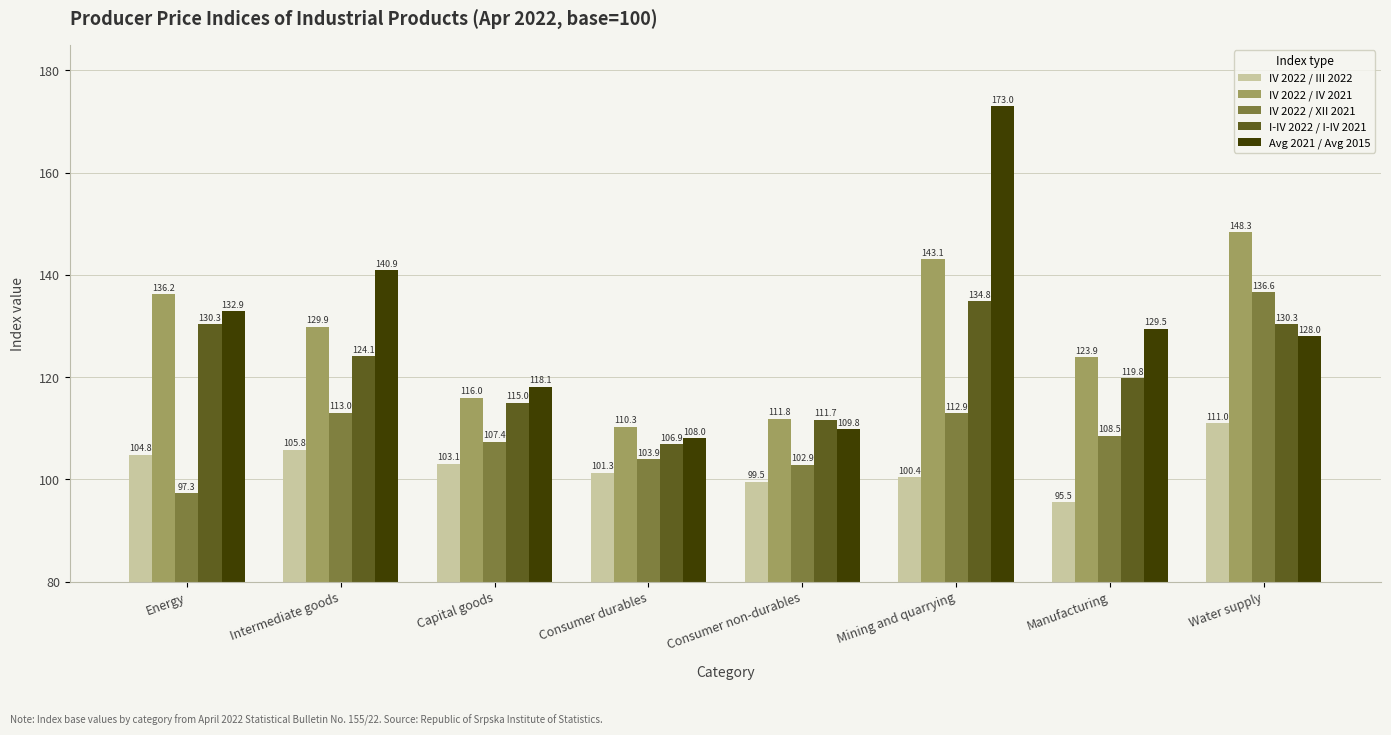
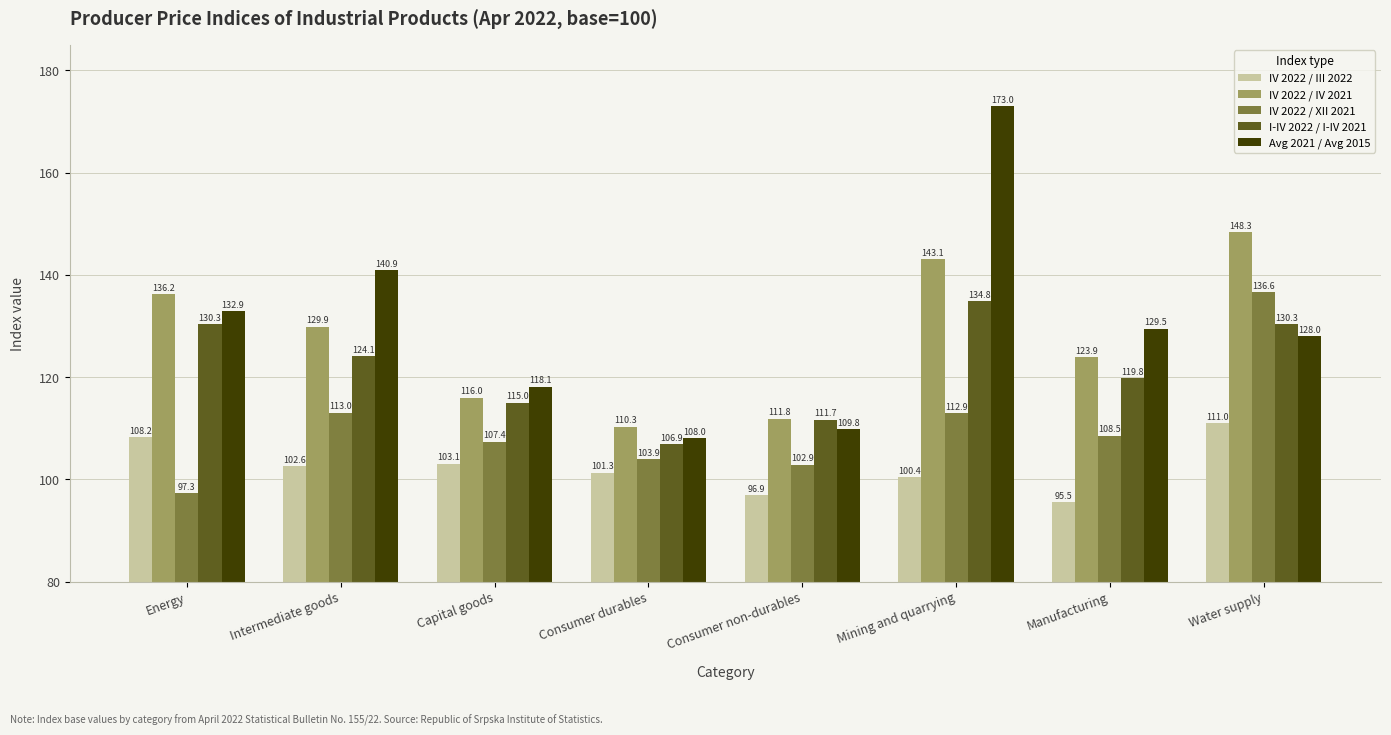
  {
    "IV 2022 / III 2022": {
-     "Energy": 104.8,
-     "Intermediate goods": 105.8,
+     "Energy": 108.2,
+     "Intermediate goods": 102.6,
      "Capital goods": 103.1,
      "Consumer durables": 101.3,
-     "Consumer non-durables": 99.5,
+     "Consumer non-durables": 96.9,
      "Mining and quarrying": 100.4,
      "Manufacturing": 95.5,
      "Water supply": 111.0
    }
  }
